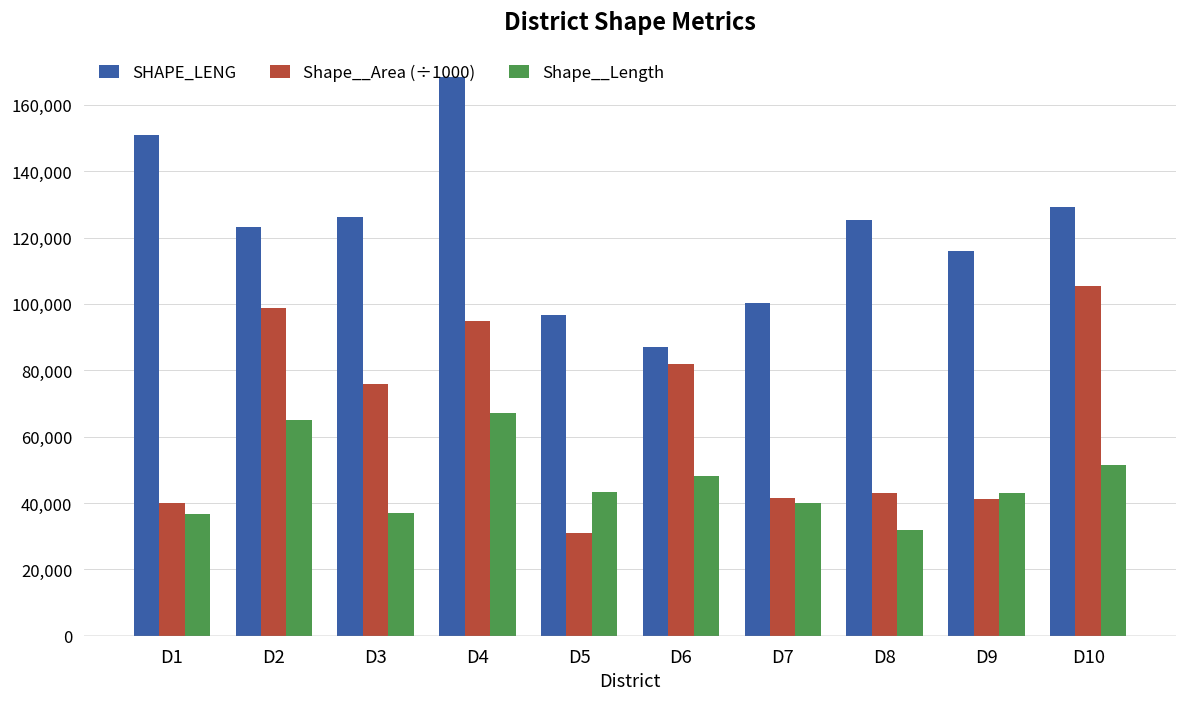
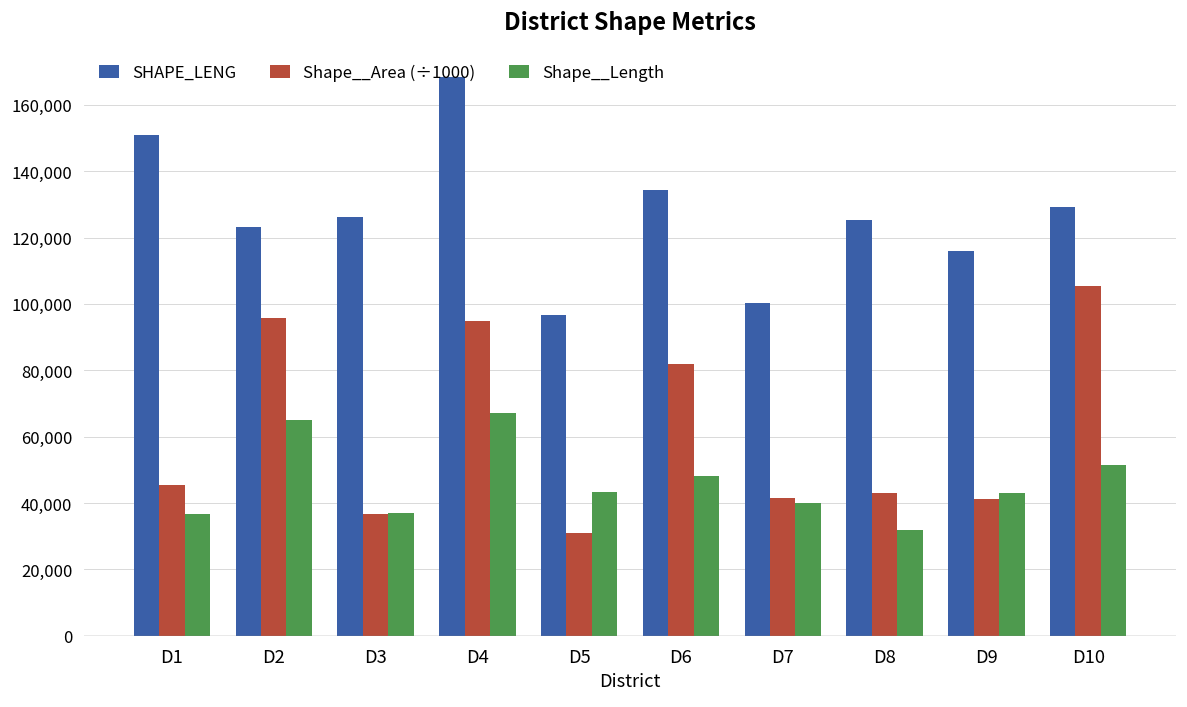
  {
    "SHAPE_LENG": {
      "D1": "151,000",
      "D2": "123,000",
      "D3": "126,000",
      "D4": "168,000",
      "D5": "97,000",
-     "D6": "87,000",
+     "D6": "134,000",
      "D7": "100,000",
      "D8": "125,000",
      "D9": "116,000",
      "D10": "129,000"
    },
    "Shape__Area (÷1000)": {
-     "D1": "40,000",
-     "D2": "99,000",
-     "D3": "76,000",
+     "D1": "46,000",
+     "D2": "96,000",
+     "D3": "37,000",
      "D4": "95,000",
      "D5": "31,000",
      "D6": "82,000",
      "D7": "42,000",
      "D8": "43,000",
      "D9": "41,000",
      "D10": "106,000"
    },
    "Shape__Length": {
      "D1": "37,000",
      "D2": "65,000",
      "D3": "37,000",
      "D4": "67,000",
      "D5": "43,000",
      "D6": "48,000",
      "D7": "40,000",
      "D8": "32,000",
      "D9": "43,000",
      "D10": "51,000"
    }
  }
